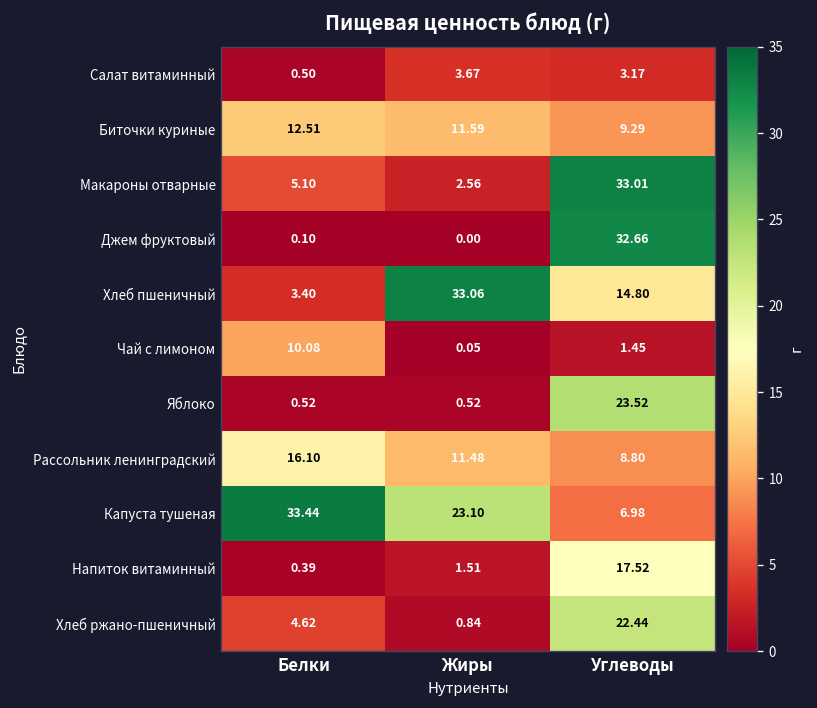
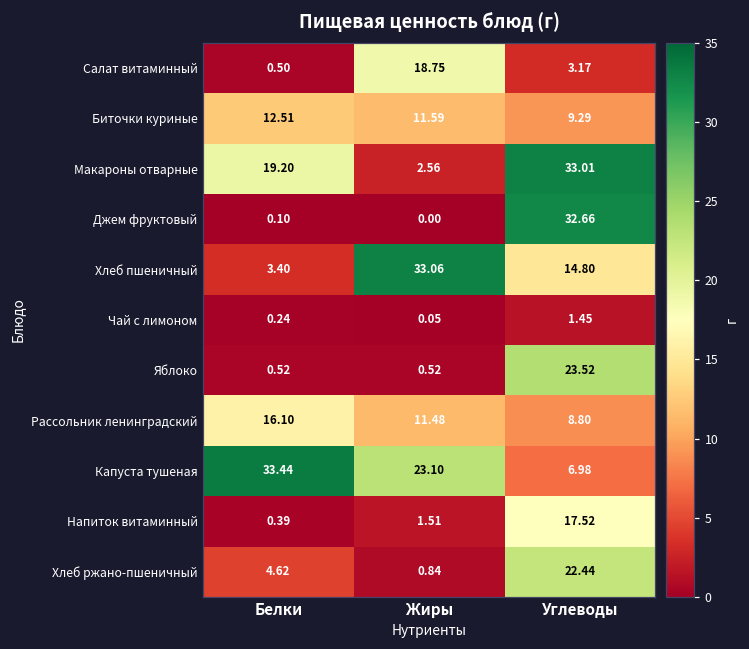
  {
    "Салат витаминный": {
      "Белки": 0.50,
-     "Жиры": 3.67,
+     "Жиры": 18.75,
      "Углеводы": 3.17
    },
    "Биточки куриные": {
      "Белки": 12.51,
      "Жиры": 11.59,
      "Углеводы": 9.29
    },
    "Макароны отварные": {
-     "Белки": 5.10,
+     "Белки": 19.20,
      "Жиры": 2.56,
      "Углеводы": 33.01
    },
    "Джем фруктовый": {
      "Белки": 0.10,
      "Жиры": 0.00,
      "Углеводы": 32.66
    },
    "Хлеб пшеничный": {
      "Белки": 3.40,
      "Жиры": 33.06,
      "Углеводы": 14.80
    },
    "Чай с лимоном": {
-     "Белки": 10.08,
+     "Белки": 0.24,
      "Жиры": 0.05,
      "Углеводы": 1.45
    },
    "Яблоко": {
      "Белки": 0.52,
      "Жиры": 0.52,
      "Углеводы": 23.52
    },
    "Рассольник ленинградский": {
      "Белки": 16.10,
      "Жиры": 11.48,
      "Углеводы": 8.80
    },
    "Капуста тушеная": {
      "Белки": 33.44,
      "Жиры": 23.10,
      "Углеводы": 6.98
    },
    "Напиток витаминный": {
      "Белки": 0.39,
      "Жиры": 1.51,
      "Углеводы": 17.52
    },
    "Хлеб ржано-пшеничный": {
      "Белки": 4.62,
      "Жиры": 0.84,
      "Углеводы": 22.44
    }
  }
